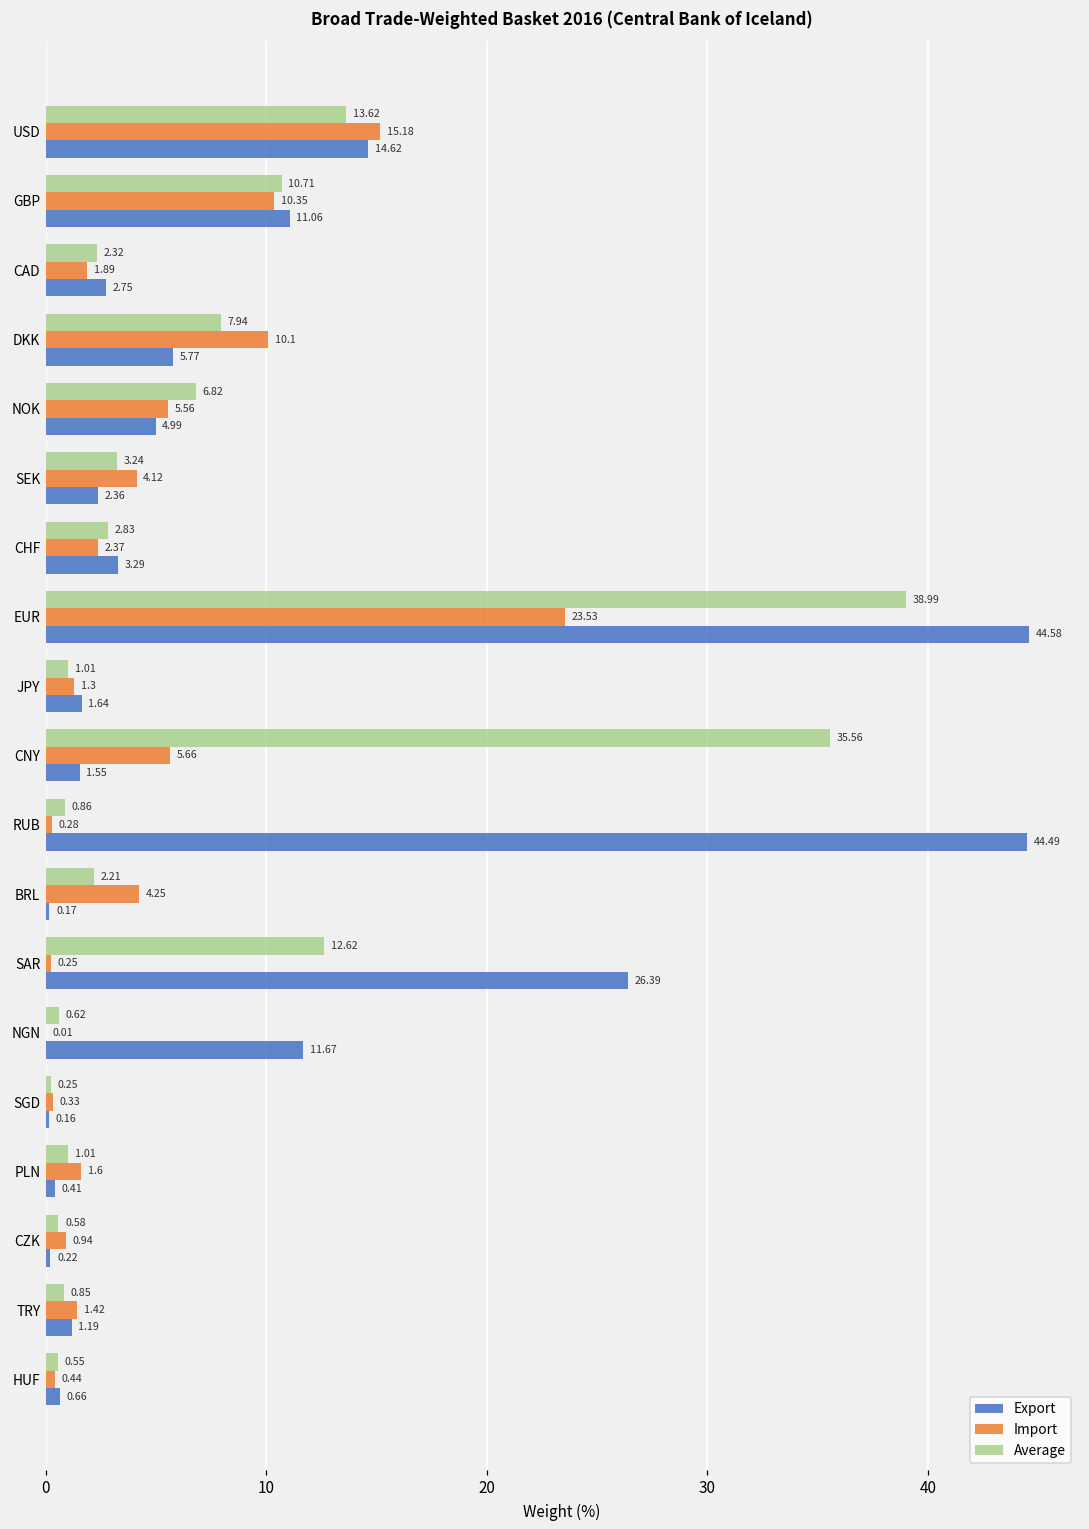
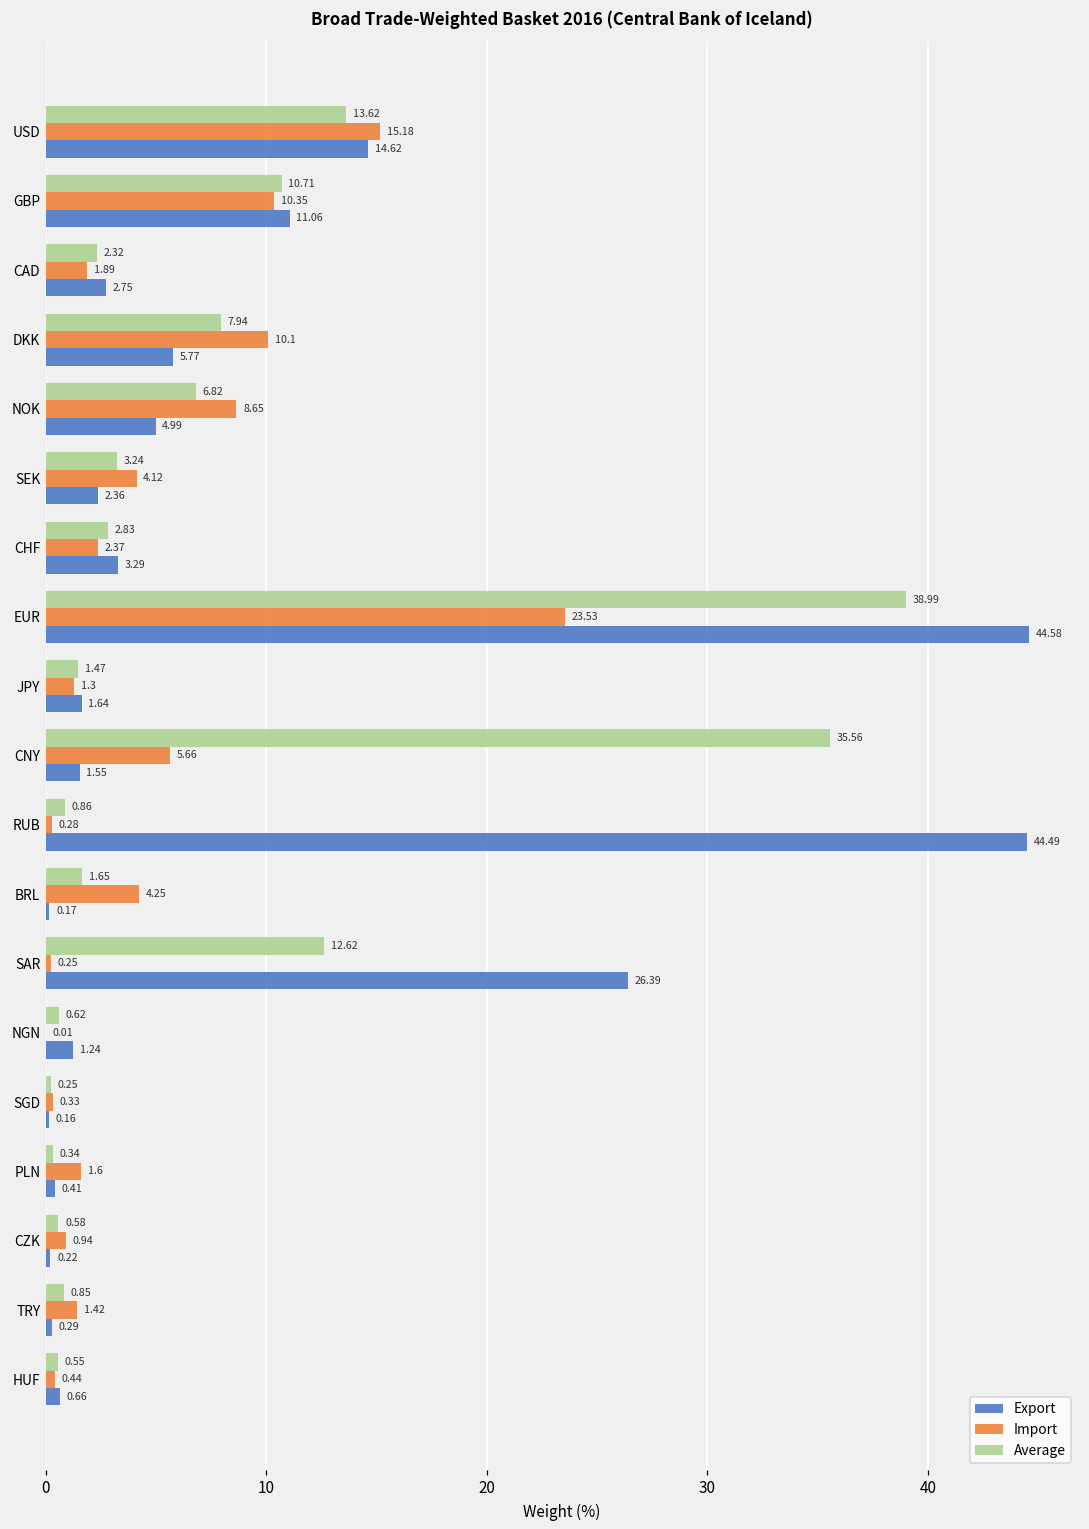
  {
    "Export": {
      "USD": 14.62,
      "GBP": 11.06,
      "CAD": 2.75,
      "DKK": 5.77,
      "NOK": 4.99,
      "SEK": 2.36,
      "CHF": 3.29,
      "EUR": 44.58,
      "JPY": 1.64,
      "CNY": 1.55,
      "RUB": 44.49,
      "BRL": 0.17,
      "SAR": 26.39,
-     "NGN": 11.67,
+     "NGN": 1.24,
      "SGD": 0.16,
      "PLN": 0.41,
      "CZK": 0.22,
-     "TRY": 1.19,
+     "TRY": 0.29,
      "HUF": 0.66
    },
    "Import": {
      "USD": 15.18,
      "GBP": 10.35,
      "CAD": 1.89,
      "DKK": 10.1,
-     "NOK": 5.56,
+     "NOK": 8.65,
      "SEK": 4.12,
      "CHF": 2.37,
      "EUR": 23.53,
      "JPY": 1.3,
      "CNY": 5.66,
      "RUB": 0.28,
      "BRL": 4.25,
      "SAR": 0.25,
      "NGN": 0.01,
      "SGD": 0.33,
      "PLN": 1.6,
      "CZK": 0.94,
      "TRY": 1.42,
      "HUF": 0.44
    },
    "Average": {
      "USD": 13.62,
      "GBP": 10.71,
      "CAD": 2.32,
      "DKK": 7.94,
      "NOK": 6.82,
      "SEK": 3.24,
      "CHF": 2.83,
      "EUR": 38.99,
-     "JPY": 1.01,
+     "JPY": 1.47,
      "CNY": 35.56,
      "RUB": 0.86,
-     "BRL": 2.21,
+     "BRL": 1.65,
      "SAR": 12.62,
      "NGN": 0.62,
      "SGD": 0.25,
-     "PLN": 1.01,
+     "PLN": 0.34,
      "CZK": 0.58,
      "TRY": 0.85,
      "HUF": 0.55
    }
  }
